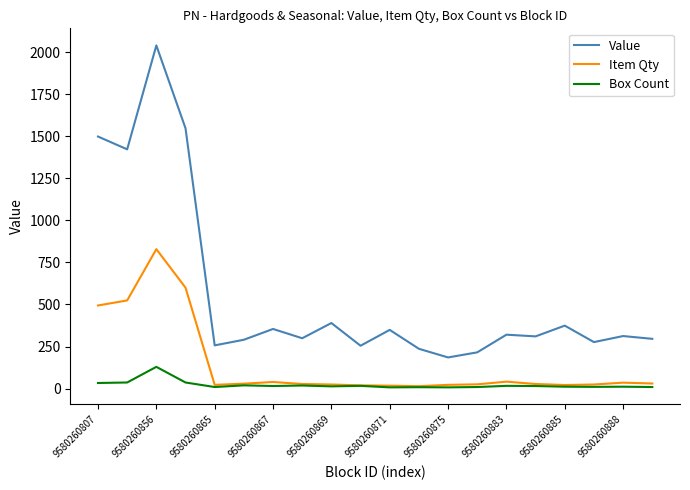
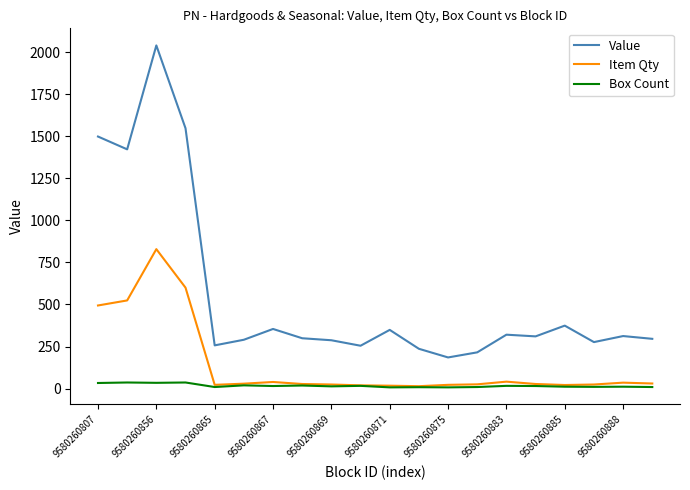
  {
    "Value": {
      "9580260807": 1500,
      "9580260856": 2040,
      "9580260865": 260,
      "9580260867": 350,
-     "9580260869": 390,
+     "9580260869": 290,
      "9580260871": 350,
      "9580260875": 180,
      "9580260883": 320,
      "9580260885": 370,
      "9580260888": 310
    },
    "Item Qty": {
      "9580260807": 490,
      "9580260856": 830,
      "9580260867": 40,
      "9580260875": 20,
      "9580260883": 40,
      "9580260888": 40
    },
    "Box Count": {
      "9580260807": 30,
-     "9580260856": 130,
+     "9580260856": 30,
      "9580260867": 20,
      "9580260875": 10,
      "9580260883": 20,
      "9580260888": 10
    }
  }
